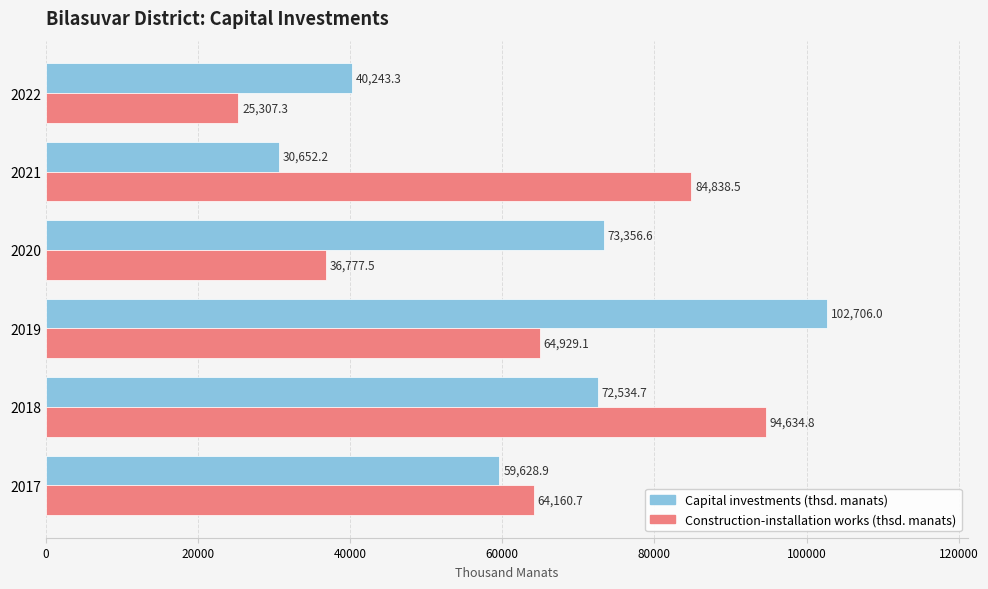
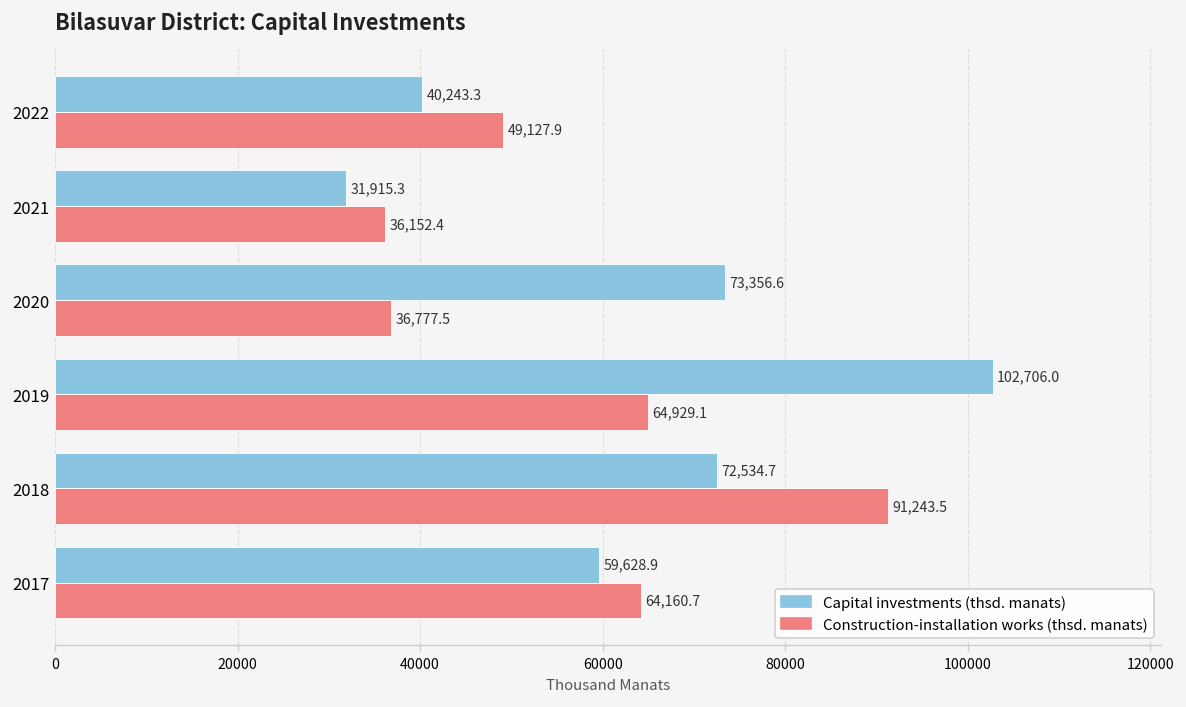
  {
    "Capital investments (thsd. manats)": {
      "2022": "40,243.3",
-     "2021": "30,652.2",
+     "2021": "31,915.3",
      "2020": "73,356.6",
      "2019": "102,706.0",
      "2018": "72,534.7",
      "2017": "59,628.9"
    },
    "Construction-installation works (thsd. manats)": {
-     "2022": "25,307.3",
-     "2021": "84,838.5",
+     "2022": "49,127.9",
+     "2021": "36,152.4",
      "2020": "36,777.5",
      "2019": "64,929.1",
-     "2018": "94,634.8",
+     "2018": "91,243.5",
      "2017": "64,160.7"
    }
  }
